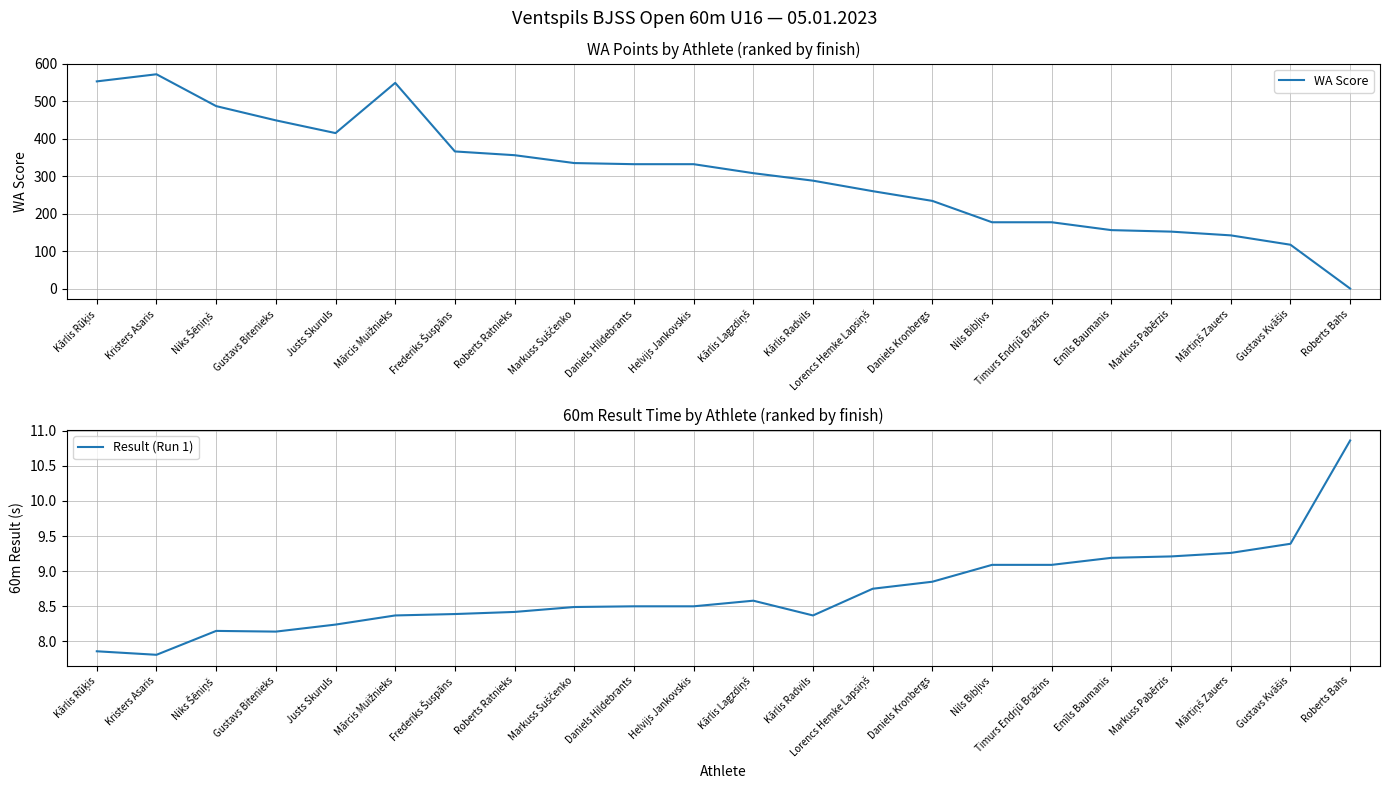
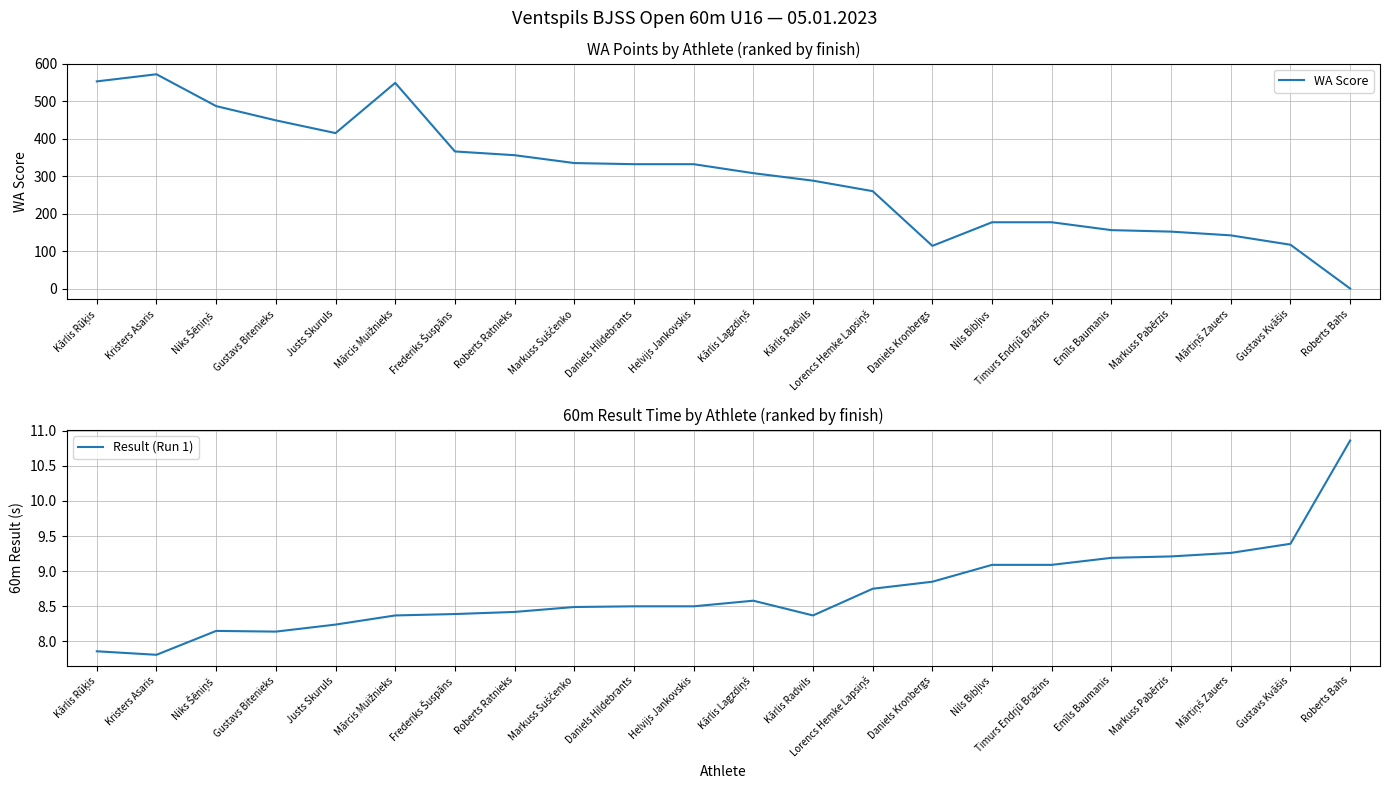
  {
    "WA Points by Athlete (ranked by finish)": {
      "Kārlis Rūķis": 550,
      "Kristers Asaris": 570,
      "Niks Šēniņš": 490,
      "Gustavs Bitenieks": 450,
      "Justs Skuruls": 420,
      "Mārcis Muižnieks": 550,
      "Frederiks Šuspāns": 370,
      "Roberts Ratnieks": 360,
      "Markuss Suščenko": 340,
      "Daniels Hildebrants": 330,
      "Helvijs Jankovskis": 330,
      "Kārlis Lagzdiņš": 310,
      "Kārlis Radvils": 290,
      "Lorencs Hemke Lapsiņš": 260,
-     "Daniels Kronbergs": 230,
+     "Daniels Kronbergs": 110,
      "Nils Bibļivs": 180,
      "Timurs Endrjū Bražins": 180,
      "Emīls Baumanis": 160,
      "Markuss Pabērzis": 150,
      "Mārtiņš Zauers": 140,
      "Gustavs Kvāšis": 120,
      "Roberts Bahs": 0
    },
    "60m Result Time by Athlete (ranked by finish)": {
      "Kārlis Rūķis": 7.9,
      "Kristers Asaris": 7.8,
      "Niks Šēniņš": 8.2,
      "Gustavs Bitenieks": 8.1,
      "Justs Skuruls": 8.2,
      "Mārcis Muižnieks": 8.4,
      "Frederiks Šuspāns": 8.4,
      "Roberts Ratnieks": 8.4,
      "Markuss Suščenko": 8.5,
      "Daniels Hildebrants": 8.5,
      "Helvijs Jankovskis": 8.5,
      "Kārlis Lagzdiņš": 8.6,
      "Kārlis Radvils": 8.4,
      "Lorencs Hemke Lapsiņš": 8.8,
      "Daniels Kronbergs": 8.9,
      "Nils Bibļivs": 9.1,
      "Timurs Endrjū Bražins": 9.1,
      "Emīls Baumanis": 9.2,
      "Markuss Pabērzis": 9.2,
      "Mārtiņš Zauers": 9.3,
      "Gustavs Kvāšis": 9.4,
      "Roberts Bahs": 10.9
    }
  }
